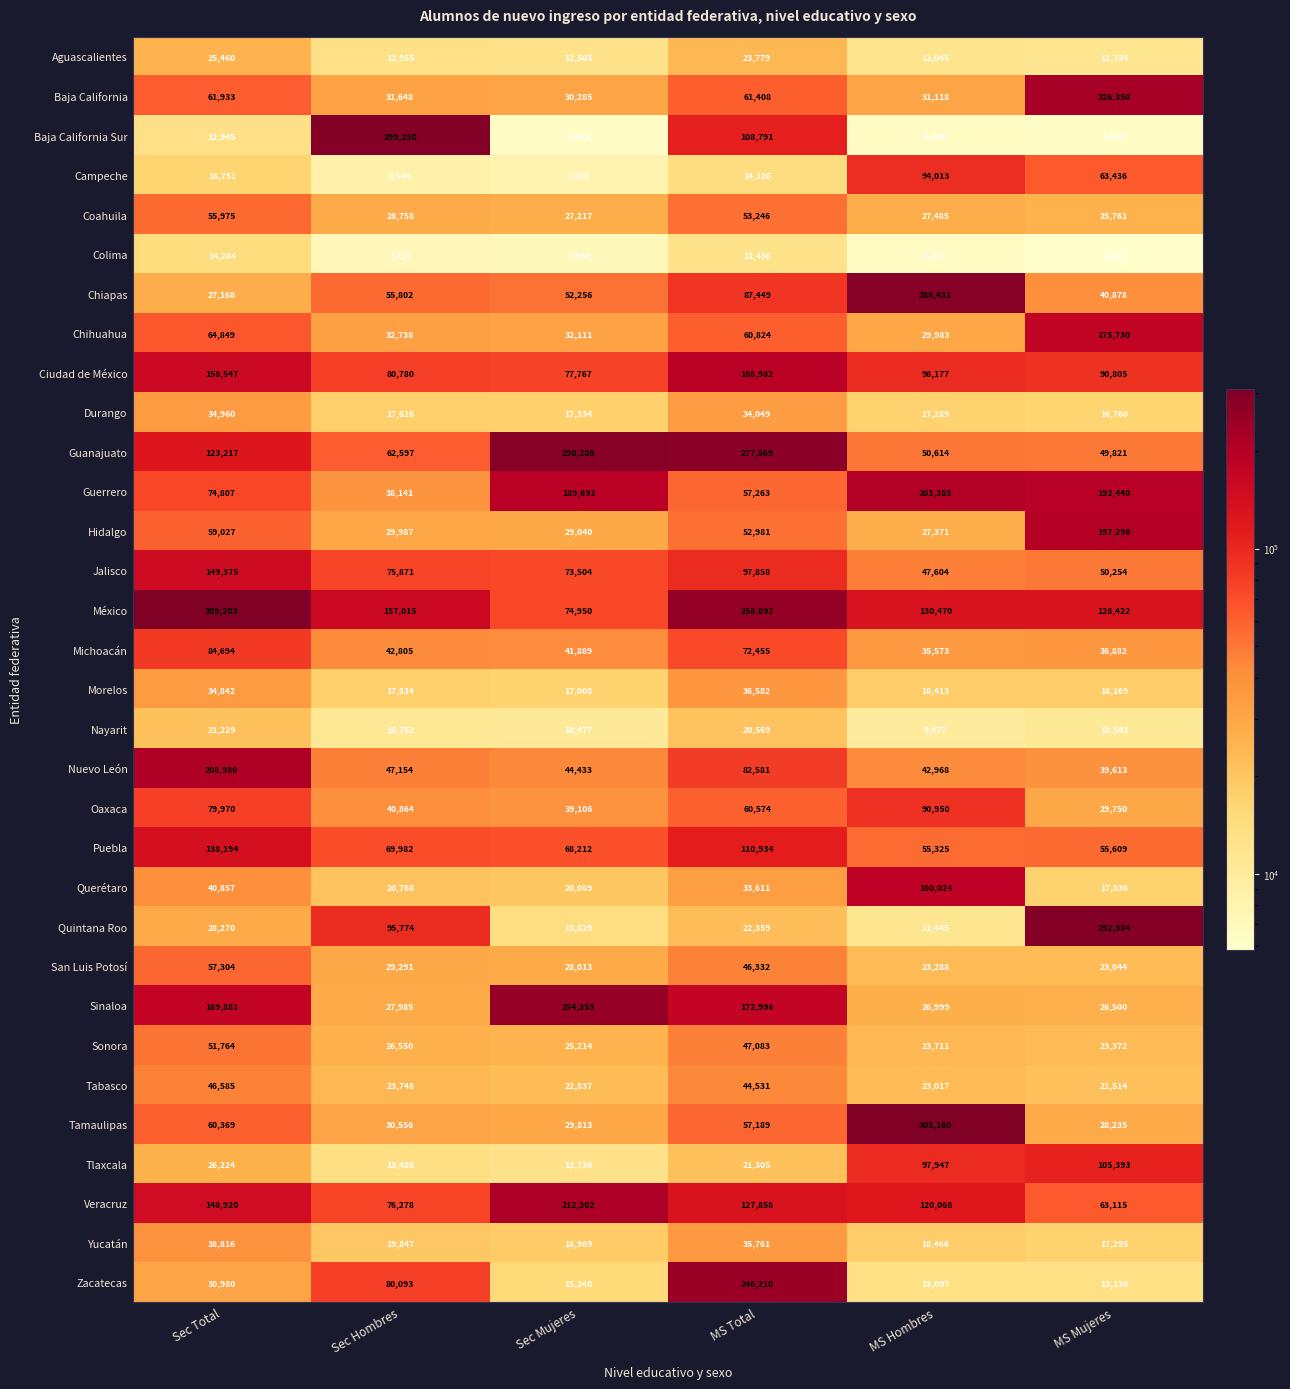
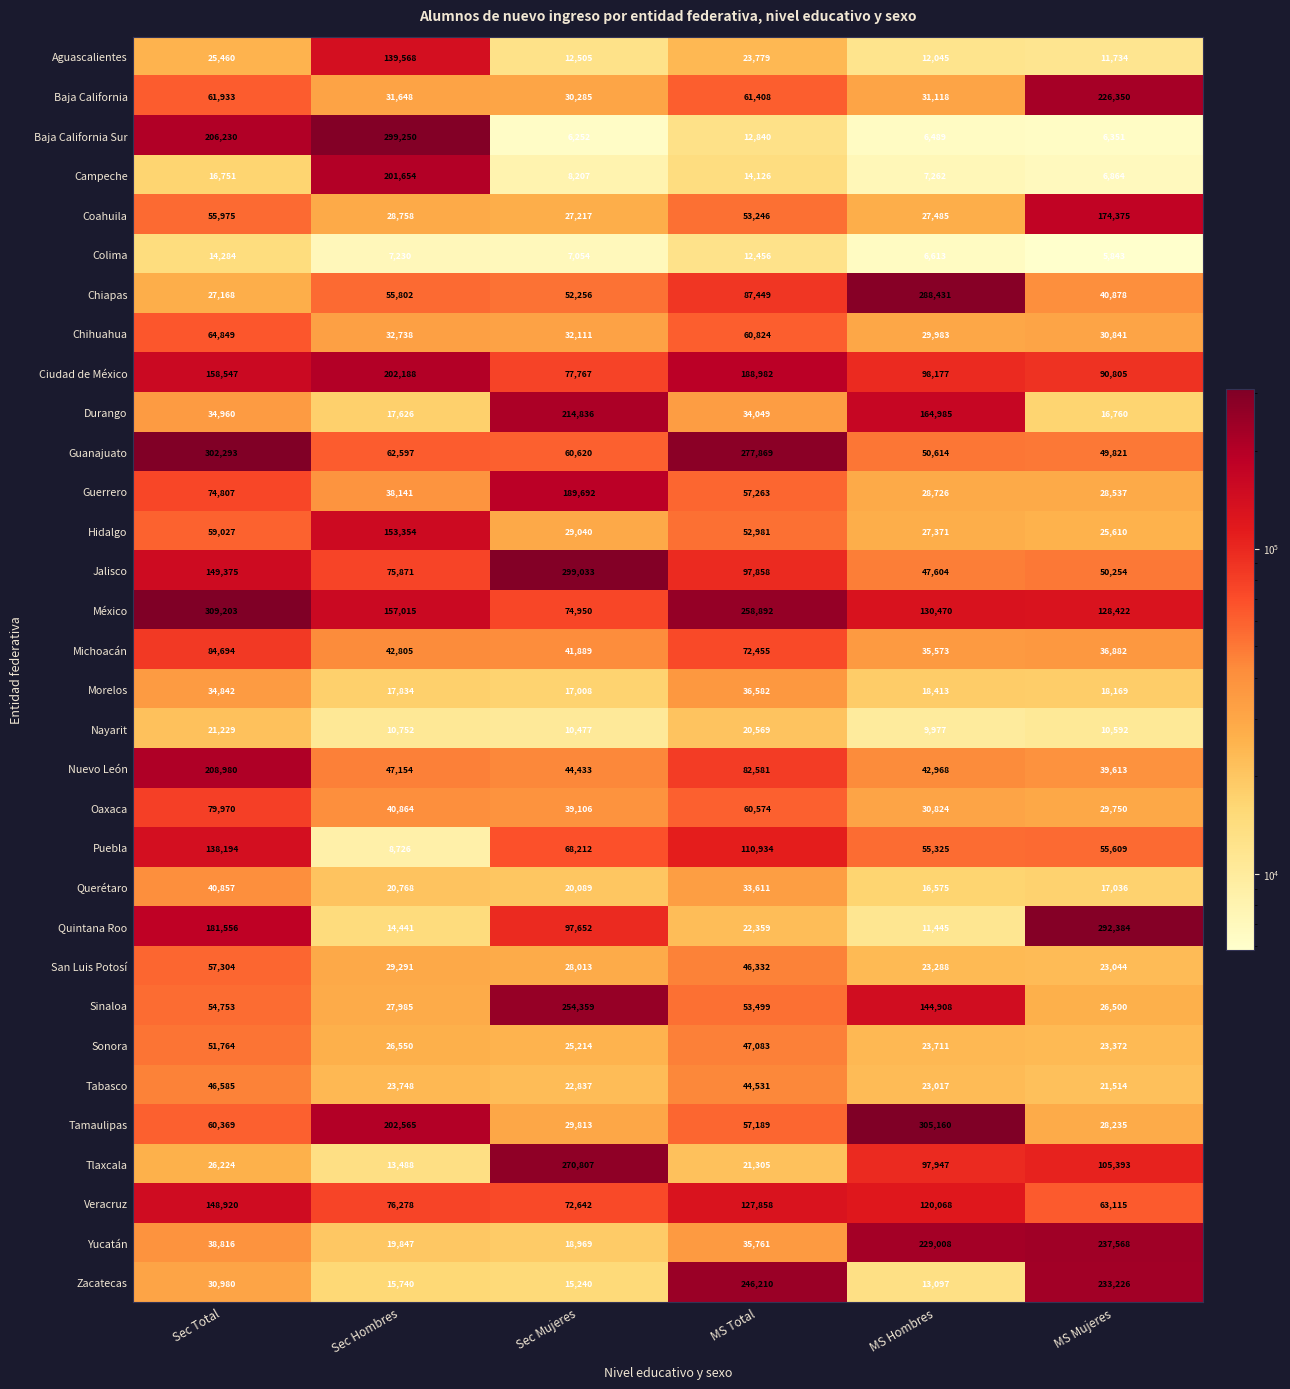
  {
    "Aguascalientes": {
      "Sec Total": "25,460",
-     "Sec Hombres": "12,955",
+     "Sec Hombres": "139,568",
      "Sec Mujeres": "12,505",
      "MS Total": "23,779",
      "MS Hombres": "12,045",
      "MS Mujeres": "11,734"
    },
    "Baja California": {
      "Sec Total": "61,933",
      "Sec Hombres": "31,648",
      "Sec Mujeres": "30,285",
      "MS Total": "61,408",
      "MS Hombres": "31,118",
      "MS Mujeres": "226,350"
    },
    "Baja California Sur": {
-     "Sec Total": "12,945",
+     "Sec Total": "206,230",
      "Sec Hombres": "299,250",
      "Sec Mujeres": "6,252",
-     "MS Total": "108,791",
+     "MS Total": "12,840",
      "MS Hombres": "6,489",
      "MS Mujeres": "6,351"
    },
    "Campeche": {
      "Sec Total": "16,751",
-     "Sec Hombres": "8,544",
+     "Sec Hombres": "201,654",
      "Sec Mujeres": "8,207",
      "MS Total": "14,126",
-     "MS Hombres": "94,013",
-     "MS Mujeres": "63,436"
+     "MS Hombres": "7,262",
+     "MS Mujeres": "6,864"
    },
    "Coahuila": {
      "Sec Total": "55,975",
      "Sec Hombres": "28,758",
      "Sec Mujeres": "27,217",
      "MS Total": "53,246",
      "MS Hombres": "27,485",
-     "MS Mujeres": "25,761"
+     "MS Mujeres": "174,375"
    },
    "Colima": {
      "Sec Total": "14,284",
      "Sec Hombres": "7,230",
      "Sec Mujeres": "7,054",
      "MS Total": "12,456",
      "MS Hombres": "6,613",
      "MS Mujeres": "5,843"
    },
    "Chiapas": {
      "Sec Total": "27,168",
      "Sec Hombres": "55,802",
      "Sec Mujeres": "52,256",
      "MS Total": "87,449",
      "MS Hombres": "288,431",
      "MS Mujeres": "40,878"
    },
    "Chihuahua": {
      "Sec Total": "64,849",
      "Sec Hombres": "32,738",
      "Sec Mujeres": "32,111",
      "MS Total": "60,824",
      "MS Hombres": "29,983",
-     "MS Mujeres": "175,730"
+     "MS Mujeres": "30,841"
    },
    "Ciudad de México": {
      "Sec Total": "158,547",
-     "Sec Hombres": "80,780",
+     "Sec Hombres": "202,188",
      "Sec Mujeres": "77,767",
      "MS Total": "188,982",
      "MS Hombres": "98,177",
      "MS Mujeres": "90,805"
    },
    "Durango": {
      "Sec Total": "34,960",
      "Sec Hombres": "17,626",
-     "Sec Mujeres": "17,334",
+     "Sec Mujeres": "214,836",
      "MS Total": "34,049",
-     "MS Hombres": "17,289",
+     "MS Hombres": "164,985",
      "MS Mujeres": "16,760"
    },
    "Guanajuato": {
-     "Sec Total": "123,217",
+     "Sec Total": "302,293",
      "Sec Hombres": "62,597",
-     "Sec Mujeres": "290,205",
+     "Sec Mujeres": "60,620",
      "MS Total": "277,869",
      "MS Hombres": "50,614",
      "MS Mujeres": "49,821"
    },
    "Guerrero": {
      "Sec Total": "74,807",
      "Sec Hombres": "38,141",
      "Sec Mujeres": "189,692",
      "MS Total": "57,263",
-     "MS Hombres": "203,385",
-     "MS Mujeres": "192,440"
+     "MS Hombres": "28,726",
+     "MS Mujeres": "28,537"
    },
    "Hidalgo": {
      "Sec Total": "59,027",
-     "Sec Hombres": "29,987",
+     "Sec Hombres": "153,354",
      "Sec Mujeres": "29,040",
      "MS Total": "52,981",
      "MS Hombres": "27,371",
-     "MS Mujeres": "197,296"
+     "MS Mujeres": "25,610"
    },
    "Jalisco": {
      "Sec Total": "149,375",
      "Sec Hombres": "75,871",
-     "Sec Mujeres": "73,504",
+     "Sec Mujeres": "299,033",
      "MS Total": "97,858",
      "MS Hombres": "47,604",
      "MS Mujeres": "50,254"
    },
    "México": {
      "Sec Total": "309,203",
      "Sec Hombres": "157,015",
      "Sec Mujeres": "74,950",
      "MS Total": "258,892",
      "MS Hombres": "130,470",
      "MS Mujeres": "128,422"
    },
    "Michoacán": {
      "Sec Total": "84,694",
      "Sec Hombres": "42,805",
      "Sec Mujeres": "41,889",
      "MS Total": "72,455",
      "MS Hombres": "35,573",
      "MS Mujeres": "36,882"
    },
    "Morelos": {
      "Sec Total": "34,842",
      "Sec Hombres": "17,834",
      "Sec Mujeres": "17,008",
      "MS Total": "36,582",
      "MS Hombres": "18,413",
      "MS Mujeres": "18,169"
    },
    "Nayarit": {
      "Sec Total": "21,229",
      "Sec Hombres": "10,752",
      "Sec Mujeres": "10,477",
      "MS Total": "20,569",
      "MS Hombres": "9,977",
      "MS Mujeres": "10,592"
    },
    "Nuevo León": {
      "Sec Total": "208,980",
      "Sec Hombres": "47,154",
      "Sec Mujeres": "44,433",
      "MS Total": "82,581",
      "MS Hombres": "42,968",
      "MS Mujeres": "39,613"
    },
    "Oaxaca": {
      "Sec Total": "79,970",
      "Sec Hombres": "40,864",
      "Sec Mujeres": "39,106",
      "MS Total": "60,574",
-     "MS Hombres": "90,950",
+     "MS Hombres": "30,824",
      "MS Mujeres": "29,750"
    },
    "Puebla": {
      "Sec Total": "138,194",
-     "Sec Hombres": "69,982",
+     "Sec Hombres": "8,726",
      "Sec Mujeres": "68,212",
      "MS Total": "110,934",
      "MS Hombres": "55,325",
      "MS Mujeres": "55,609"
    },
    "Querétaro": {
      "Sec Total": "40,857",
      "Sec Hombres": "20,768",
      "Sec Mujeres": "20,089",
      "MS Total": "33,611",
-     "MS Hombres": "180,024",
+     "MS Hombres": "16,575",
      "MS Mujeres": "17,036"
    },
    "Quintana Roo": {
-     "Sec Total": "28,270",
-     "Sec Hombres": "95,774",
-     "Sec Mujeres": "13,829",
+     "Sec Total": "181,556",
+     "Sec Hombres": "14,441",
+     "Sec Mujeres": "97,652",
      "MS Total": "22,359",
      "MS Hombres": "11,445",
      "MS Mujeres": "292,384"
    },
    "San Luis Potosí": {
      "Sec Total": "57,304",
      "Sec Hombres": "29,291",
      "Sec Mujeres": "28,013",
      "MS Total": "46,332",
      "MS Hombres": "23,288",
      "MS Mujeres": "23,044"
    },
    "Sinaloa": {
-     "Sec Total": "169,881",
+     "Sec Total": "54,753",
      "Sec Hombres": "27,985",
      "Sec Mujeres": "254,359",
-     "MS Total": "172,996",
-     "MS Hombres": "26,999",
+     "MS Total": "53,499",
+     "MS Hombres": "144,908",
      "MS Mujeres": "26,500"
    },
    "Sonora": {
      "Sec Total": "51,764",
      "Sec Hombres": "26,550",
      "Sec Mujeres": "25,214",
      "MS Total": "47,083",
      "MS Hombres": "23,711",
      "MS Mujeres": "23,372"
    },
    "Tabasco": {
      "Sec Total": "46,585",
      "Sec Hombres": "23,748",
      "Sec Mujeres": "22,837",
      "MS Total": "44,531",
      "MS Hombres": "23,017",
      "MS Mujeres": "21,514"
    },
    "Tamaulipas": {
      "Sec Total": "60,369",
-     "Sec Hombres": "30,556",
+     "Sec Hombres": "202,565",
      "Sec Mujeres": "29,813",
      "MS Total": "57,189",
      "MS Hombres": "305,160",
      "MS Mujeres": "28,235"
    },
    "Tlaxcala": {
      "Sec Total": "26,224",
      "Sec Hombres": "13,488",
-     "Sec Mujeres": "12,736",
+     "Sec Mujeres": "270,807",
      "MS Total": "21,305",
      "MS Hombres": "97,947",
      "MS Mujeres": "105,393"
    },
    "Veracruz": {
      "Sec Total": "148,920",
      "Sec Hombres": "76,278",
-     "Sec Mujeres": "212,202",
+     "Sec Mujeres": "72,642",
      "MS Total": "127,858",
      "MS Hombres": "120,068",
      "MS Mujeres": "63,115"
    },
    "Yucatán": {
      "Sec Total": "38,816",
      "Sec Hombres": "19,847",
      "Sec Mujeres": "18,969",
      "MS Total": "35,761",
-     "MS Hombres": "18,466",
-     "MS Mujeres": "17,295"
+     "MS Hombres": "229,008",
+     "MS Mujeres": "237,568"
    },
    "Zacatecas": {
      "Sec Total": "30,980",
-     "Sec Hombres": "80,093",
+     "Sec Hombres": "15,740",
      "Sec Mujeres": "15,240",
      "MS Total": "246,210",
      "MS Hombres": "13,097",
-     "MS Mujeres": "13,136"
+     "MS Mujeres": "233,226"
    }
  }
